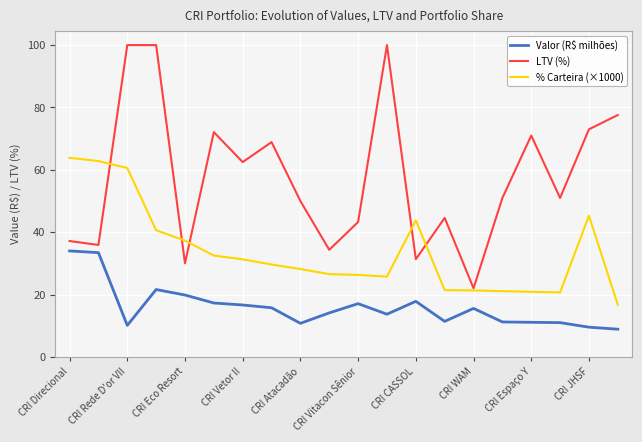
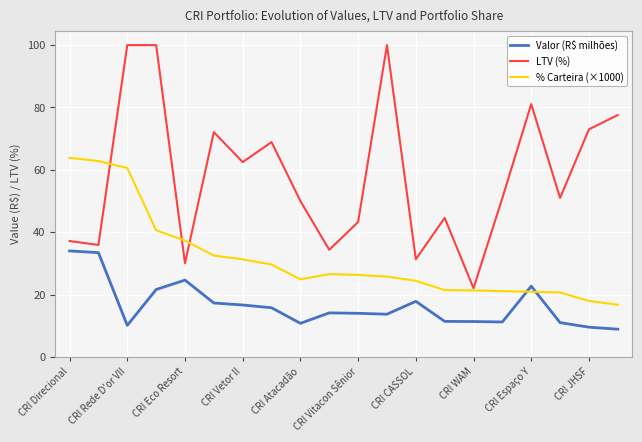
  {
    "Valor (R$ milhões)": {
      "CRI Direcional": 34,
      "CRI Rede D'or VII": 10,
-     "CRI Eco Resort": 20,
+     "CRI Eco Resort": 25,
      "CRI Vetor II": 17,
      "CRI Atacadão": 11,
-     "CRI Vitacon Sênior": 17,
+     "CRI Vitacon Sênior": 14,
      "CRI CASSOL": 18,
-     "CRI WAM": 16,
-     "CRI Espaço Y": 11,
+     "CRI WAM": 11,
+     "CRI Espaço Y": 23,
      "CRI JHSF": 10
    },
    "LTV (%)": {
      "CRI Direcional": 37,
      "CRI Rede D'or VII": 100,
      "CRI Eco Resort": 30,
      "CRI Vetor II": 63,
      "CRI Atacadão": 50,
      "CRI Vitacon Sênior": 43,
      "CRI CASSOL": 31,
-     "CRI Espaço Y": 71,
+     "CRI Espaço Y": 81,
      "CRI JHSF": 73
    },
    "% Carteira (×1000)": {
      "CRI Direcional": 64,
      "CRI Rede D'or VII": 61,
      "CRI Eco Resort": 37,
      "CRI Vetor II": 31,
-     "CRI Atacadão": 28,
+     "CRI Atacadão": 25,
      "CRI Vitacon Sênior": 26,
-     "CRI CASSOL": 44,
+     "CRI CASSOL": 24,
      "CRI Espaço Y": 21,
-     "CRI JHSF": 45
+     "CRI JHSF": 18
    }
  }
